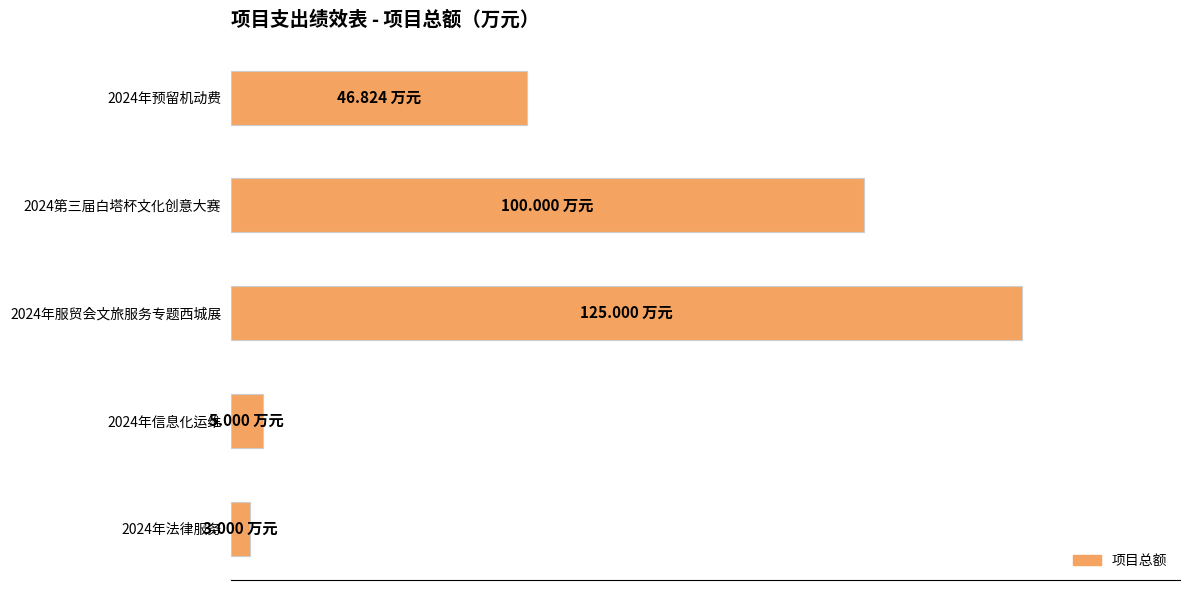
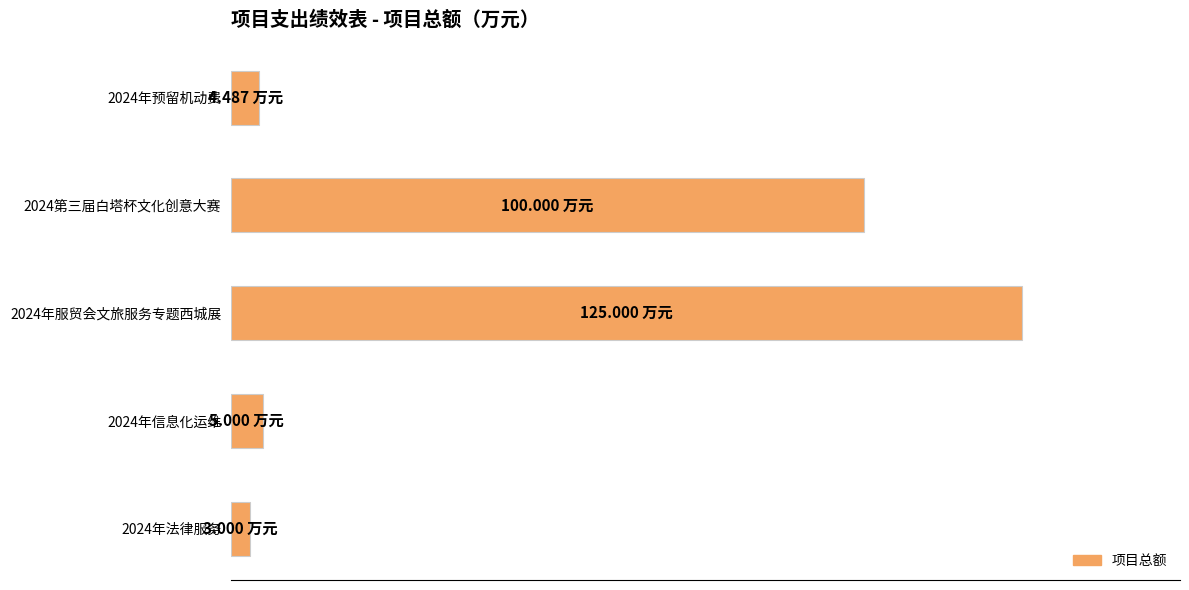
  {
-   "2024年预留机动费": 46.824,
+   "2024年预留机动费": 4.487,
    "2024第三届白塔杯文化创意大赛": 100.000,
    "2024年服贸会文旅服务专题西城展": 125.000,
    "2024年信息化运维": 5.000,
    "2024年法律服务": 3.000
  }
